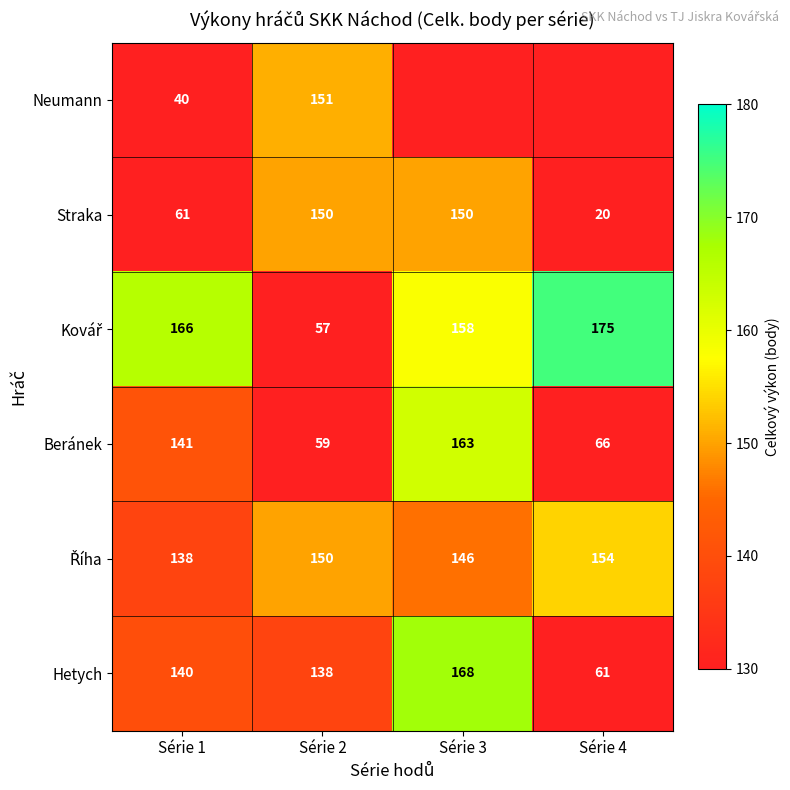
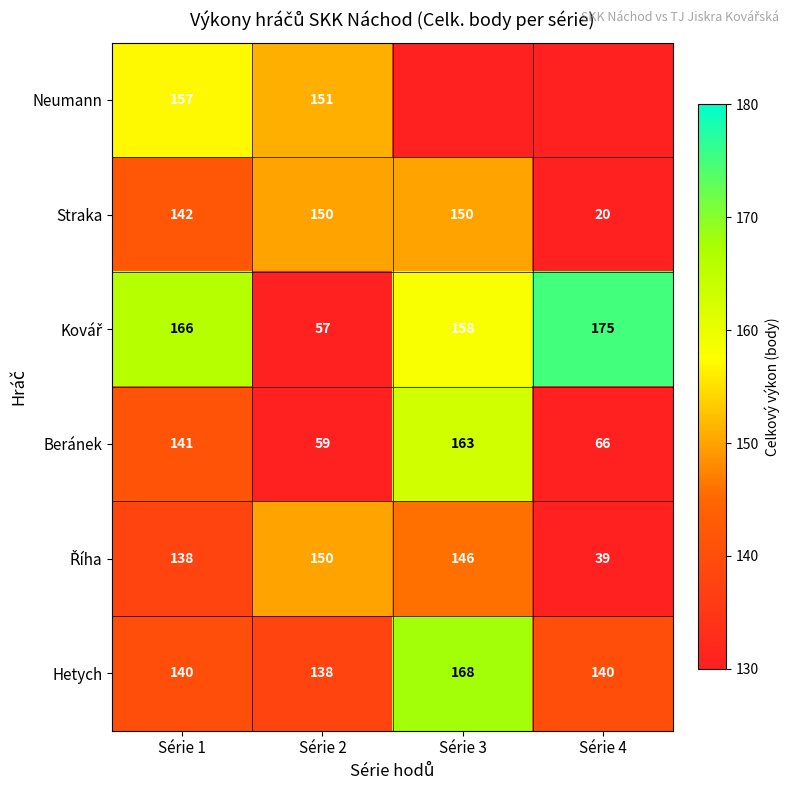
  {
    "Neumann": {
-     "Série 1": 40,
+     "Série 1": 157,
      "Série 2": 151
    },
    "Straka": {
-     "Série 1": 61,
+     "Série 1": 142,
      "Série 2": 150,
      "Série 3": 150,
      "Série 4": 20
    },
    "Kovář": {
      "Série 1": 166,
      "Série 2": 57,
      "Série 3": 158,
      "Série 4": 175
    },
    "Beránek": {
      "Série 1": 141,
      "Série 2": 59,
      "Série 3": 163,
      "Série 4": 66
    },
    "Říha": {
      "Série 1": 138,
      "Série 2": 150,
      "Série 3": 146,
-     "Série 4": 154
+     "Série 4": 39
    },
    "Hetych": {
      "Série 1": 140,
      "Série 2": 138,
      "Série 3": 168,
-     "Série 4": 61
+     "Série 4": 140
    }
  }
